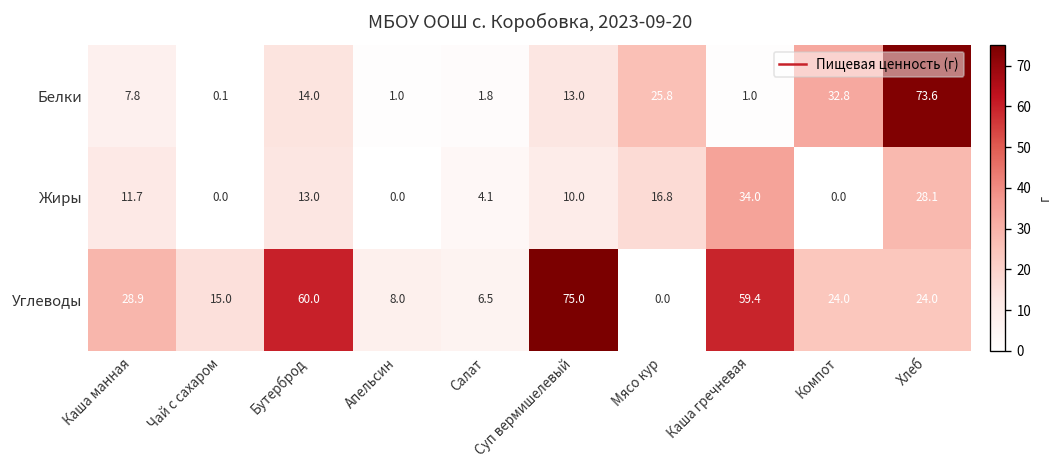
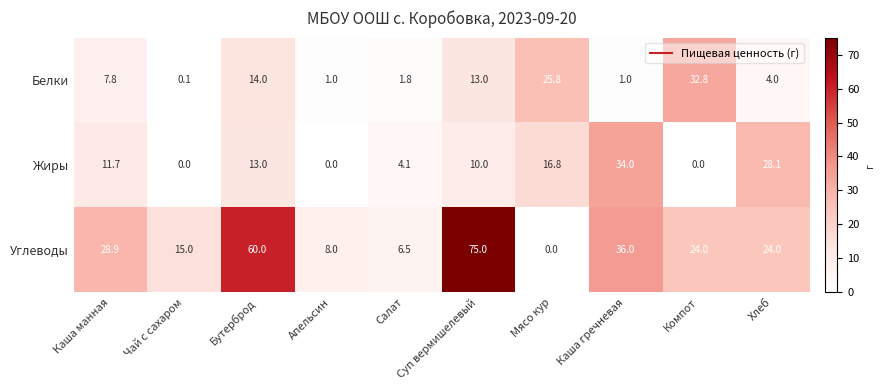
  {
    "Белки": {
      "Каша манная": 7.8,
      "Чай с сахаром": 0.1,
      "Бутерброд": 14.0,
      "Апельсин": 1.0,
      "Салат": 1.8,
      "Суп вермишелевый": 13.0,
      "Мясо кур": 25.8,
      "Каша гречневая": 1.0,
      "Компот": 32.8,
-     "Хлеб": 73.6
+     "Хлеб": 4.0
    },
    "Жиры": {
      "Каша манная": 11.7,
      "Чай с сахаром": 0.0,
      "Бутерброд": 13.0,
      "Апельсин": 0.0,
      "Салат": 4.1,
      "Суп вермишелевый": 10.0,
      "Мясо кур": 16.8,
      "Каша гречневая": 34.0,
      "Компот": 0.0,
      "Хлеб": 28.1
    },
    "Углеводы": {
      "Каша манная": 28.9,
      "Чай с сахаром": 15.0,
      "Бутерброд": 60.0,
      "Апельсин": 8.0,
      "Салат": 6.5,
      "Суп вермишелевый": 75.0,
      "Мясо кур": 0.0,
-     "Каша гречневая": 59.4,
+     "Каша гречневая": 36.0,
      "Компот": 24.0,
      "Хлеб": 24.0
    }
  }
